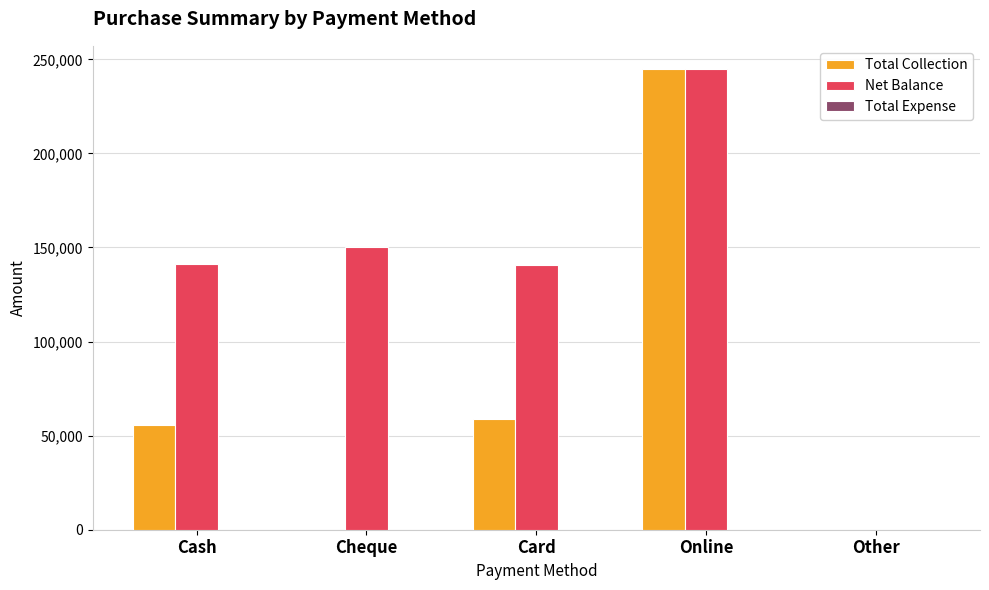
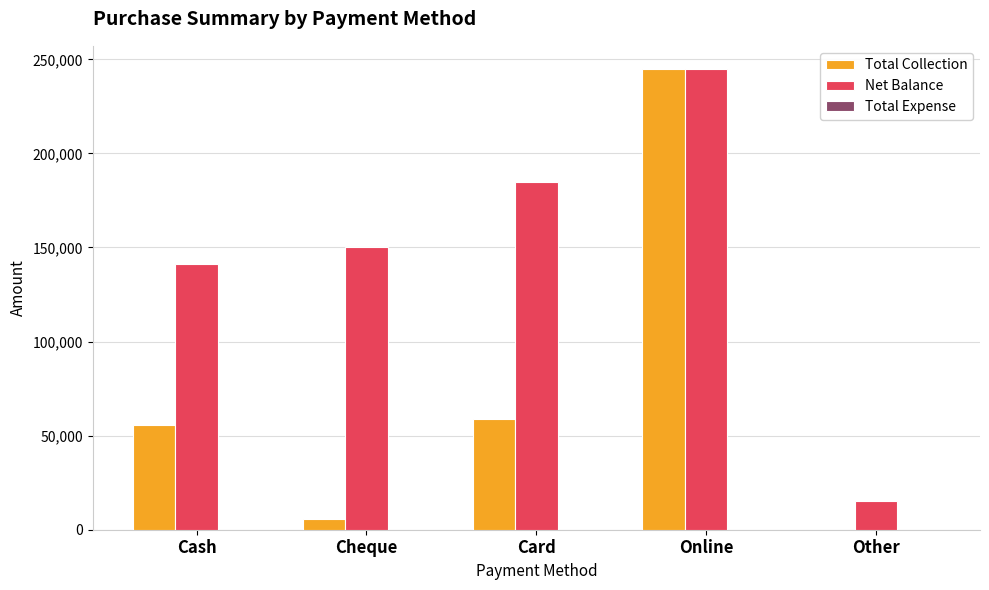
  {
    "Total Collection": {
      "Cash": "56,000",
-     "Cheque": "0",
+     "Cheque": "5,000",
      "Card": "59,000",
      "Online": "245,000",
      "Other": "0"
    },
    "Net Balance": {
      "Cash": "141,000",
      "Cheque": "150,000",
-     "Card": "141,000",
+     "Card": "185,000",
      "Online": "245,000",
-     "Other": "0"
+     "Other": "15,000"
    },
    "Total Expense": {
      "Cash": "0",
      "Cheque": "0",
      "Card": "0",
      "Online": "0",
      "Other": "0"
    }
  }
